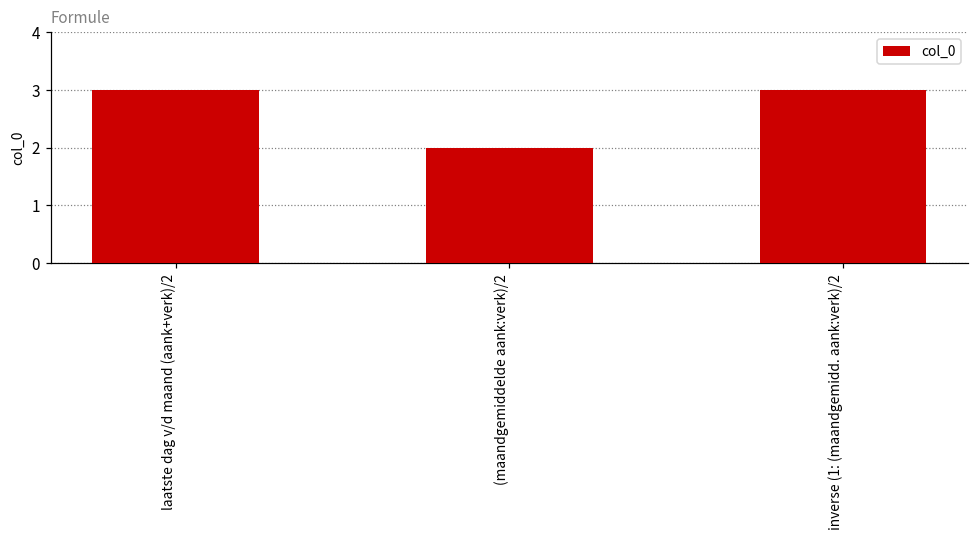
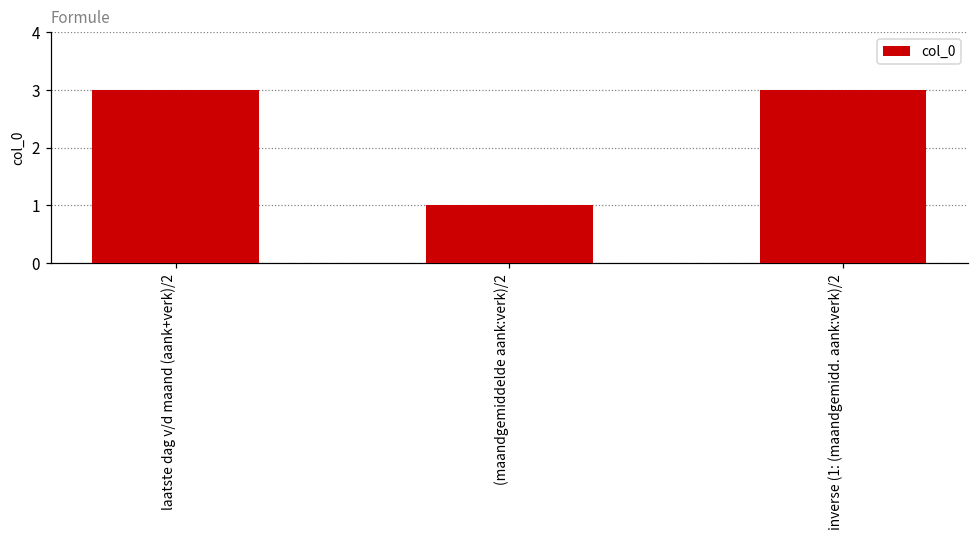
  {
    "laatste dag v/d maand (aank+verk)/2": 3,
-   "(maandgemiddelde aank:verk)/2": 2,
+   "(maandgemiddelde aank:verk)/2": 1,
    "inverse (1: (maandgemidd. aank:verk)/2": 3
  }
